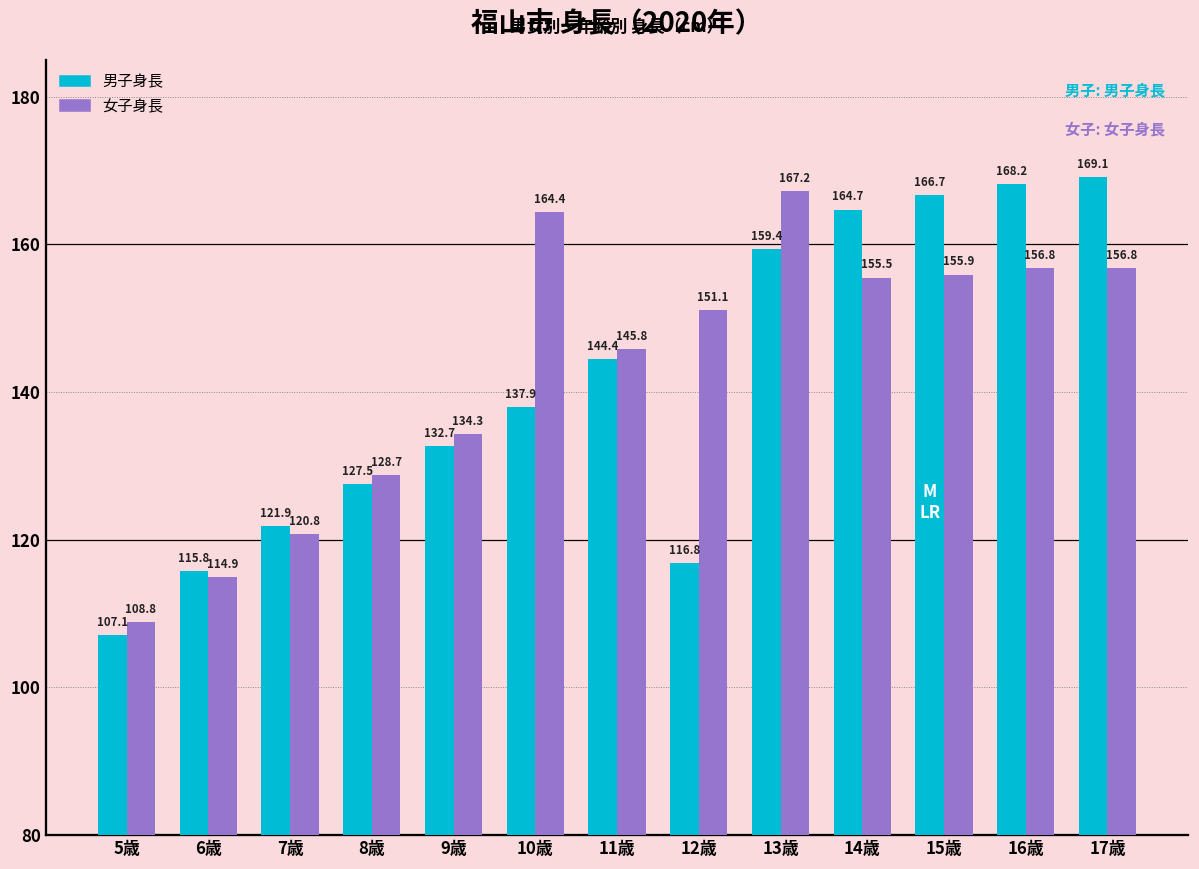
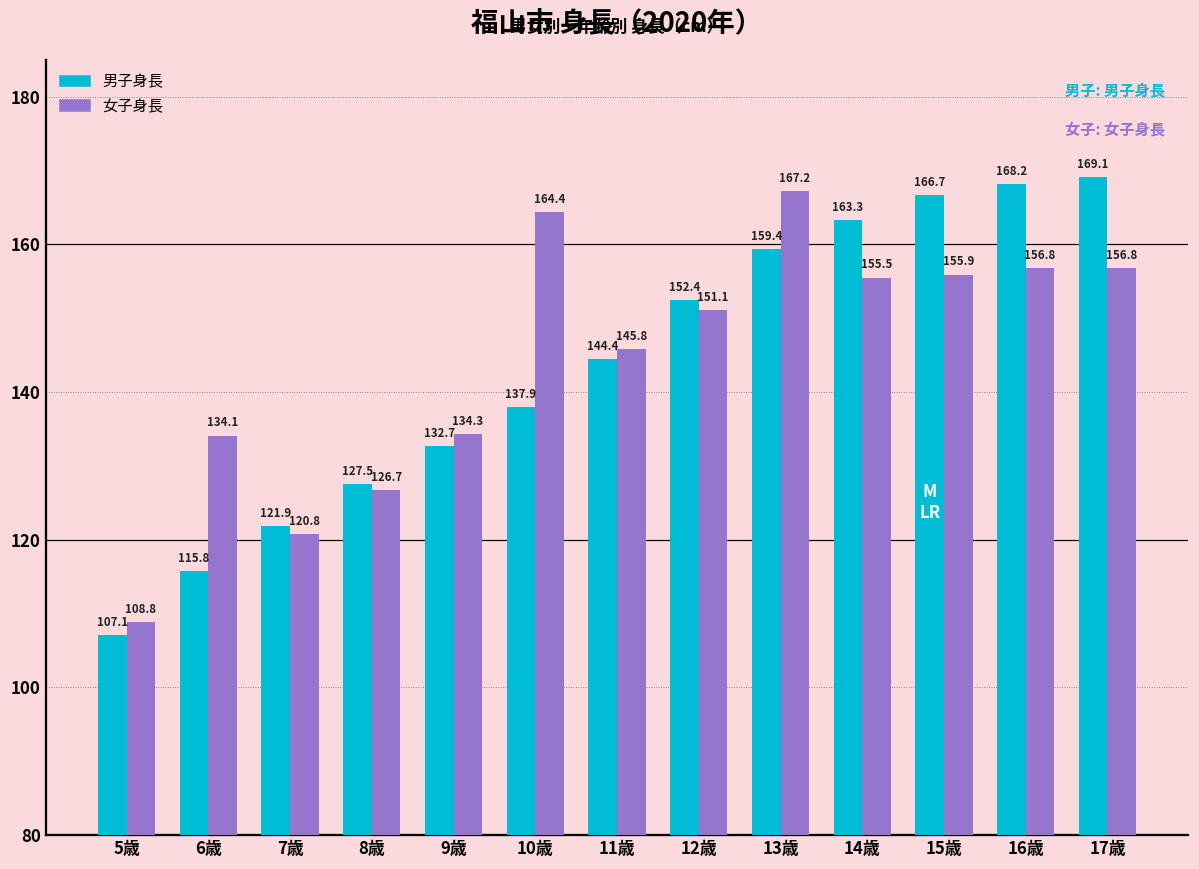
  {
    "男子身長": {
      "5歳": 107.1,
      "6歳": 115.8,
      "7歳": 121.9,
      "8歳": 127.5,
      "9歳": 132.7,
      "10歳": 137.9,
      "11歳": 144.4,
-     "12歳": 116.8,
+     "12歳": 152.4,
      "13歳": 159.4,
-     "14歳": 164.7,
+     "14歳": 163.3,
      "15歳": 166.7,
      "16歳": 168.2,
      "17歳": 169.1
    },
    "女子身長": {
      "5歳": 108.8,
-     "6歳": 114.9,
+     "6歳": 134.1,
      "7歳": 120.8,
-     "8歳": 128.7,
+     "8歳": 126.7,
      "9歳": 134.3,
      "10歳": 164.4,
      "11歳": 145.8,
      "12歳": 151.1,
      "13歳": 167.2,
      "14歳": 155.5,
      "15歳": 155.9,
      "16歳": 156.8,
      "17歳": 156.8
    }
  }
